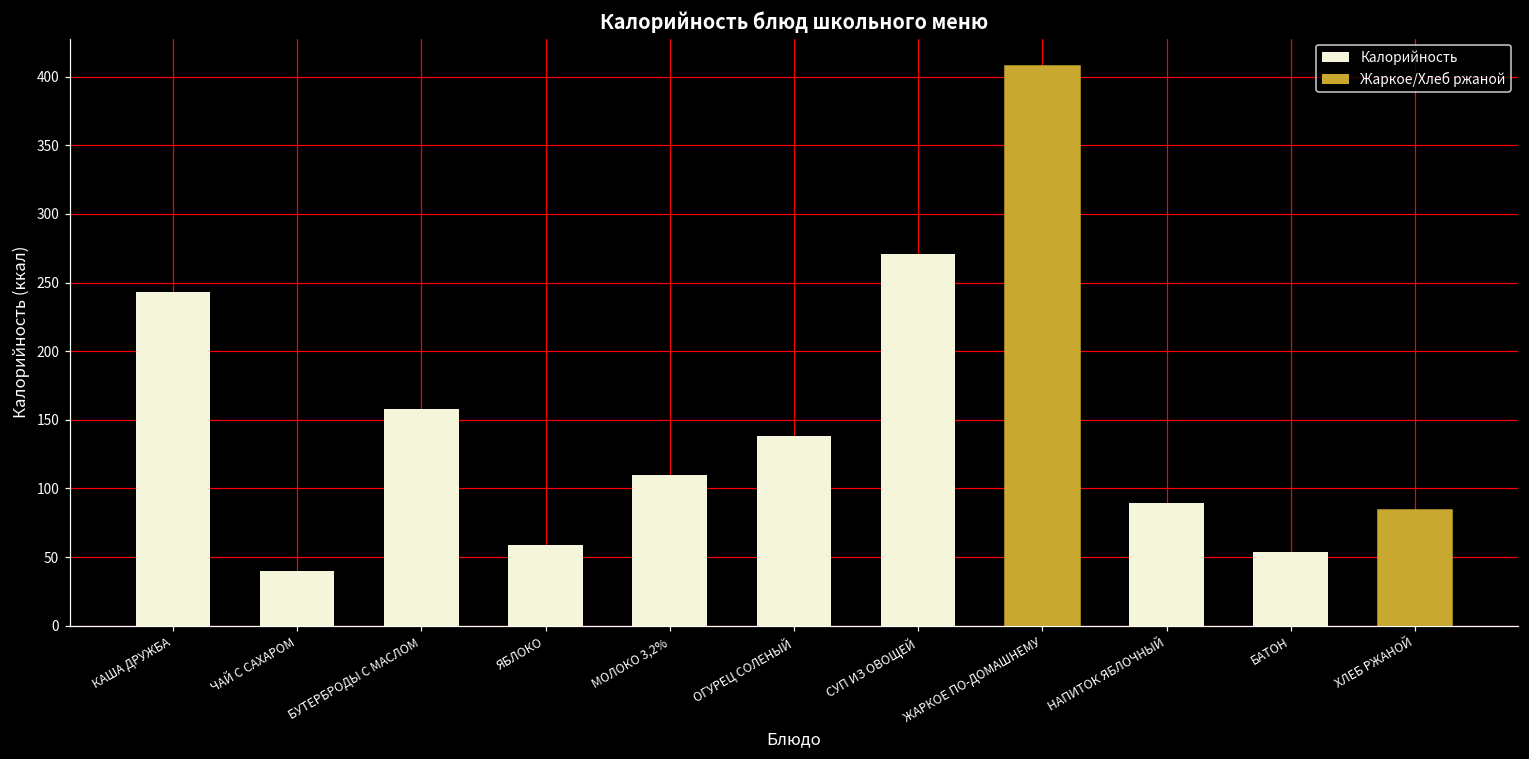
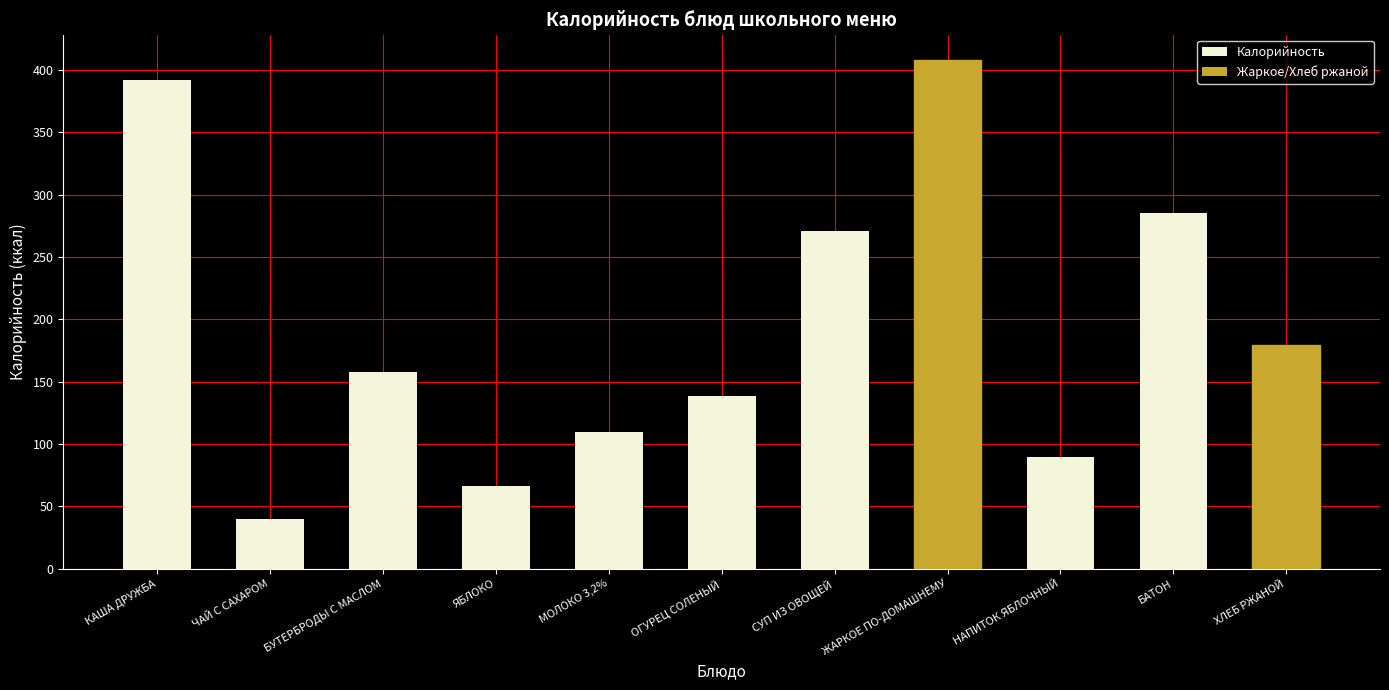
  {
-   "КАША ДРУЖБА": 243,
+   "КАША ДРУЖБА": 392,
    "ЧАЙ С САХАРОМ": 40,
    "БУТЕРБРОДЫ С МАСЛОМ": 158,
-   "ЯБЛОКО": 59,
+   "ЯБЛОКО": 66,
    "МОЛОКО 3,2%": 110,
    "ОГУРЕЦ СОЛЕНЫЙ": 138,
    "СУП ИЗ ОВОЩЕЙ": 271,
    "ЖАРКОЕ ПО-ДОМАШНЕМУ": 408,
    "НАПИТОК ЯБЛОЧНЫЙ": 90,
-   "БАТОН": 54,
-   "ХЛЕБ РЖАНОЙ": 84
+   "БАТОН": 285,
+   "ХЛЕБ РЖАНОЙ": 180
  }
